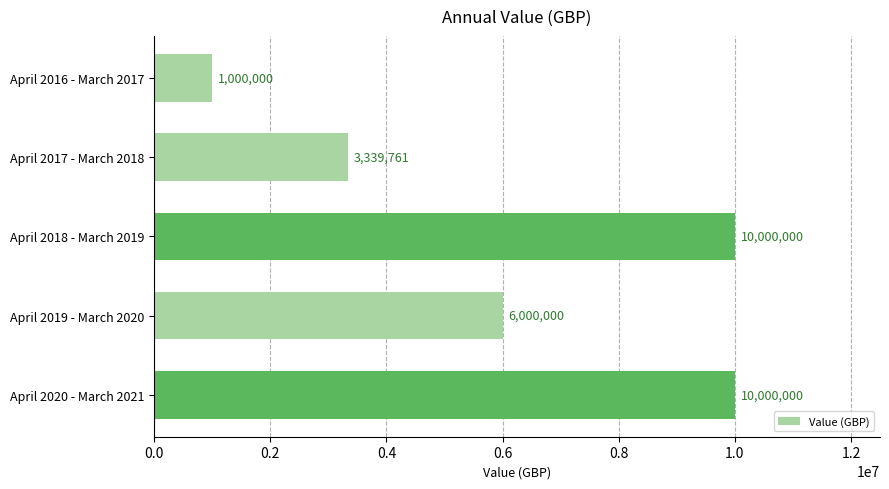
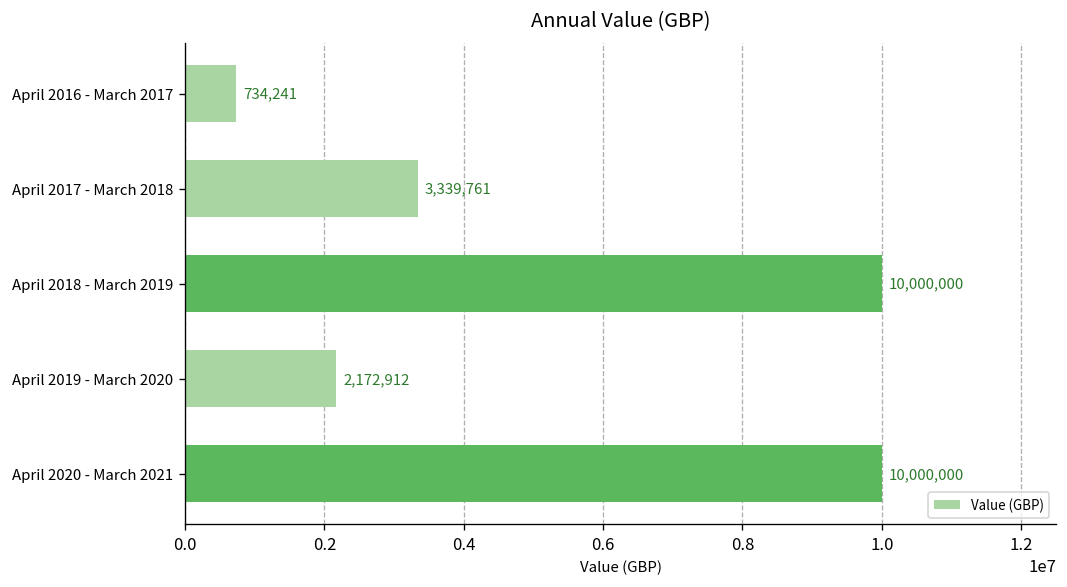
  {
-   "April 2016 - March 2017": "1,000,000",
+   "April 2016 - March 2017": "734,241",
    "April 2017 - March 2018": "3,339,761",
    "April 2018 - March 2019": "10,000,000",
-   "April 2019 - March 2020": "6,000,000",
+   "April 2019 - March 2020": "2,172,912",
    "April 2020 - March 2021": "10,000,000"
  }
